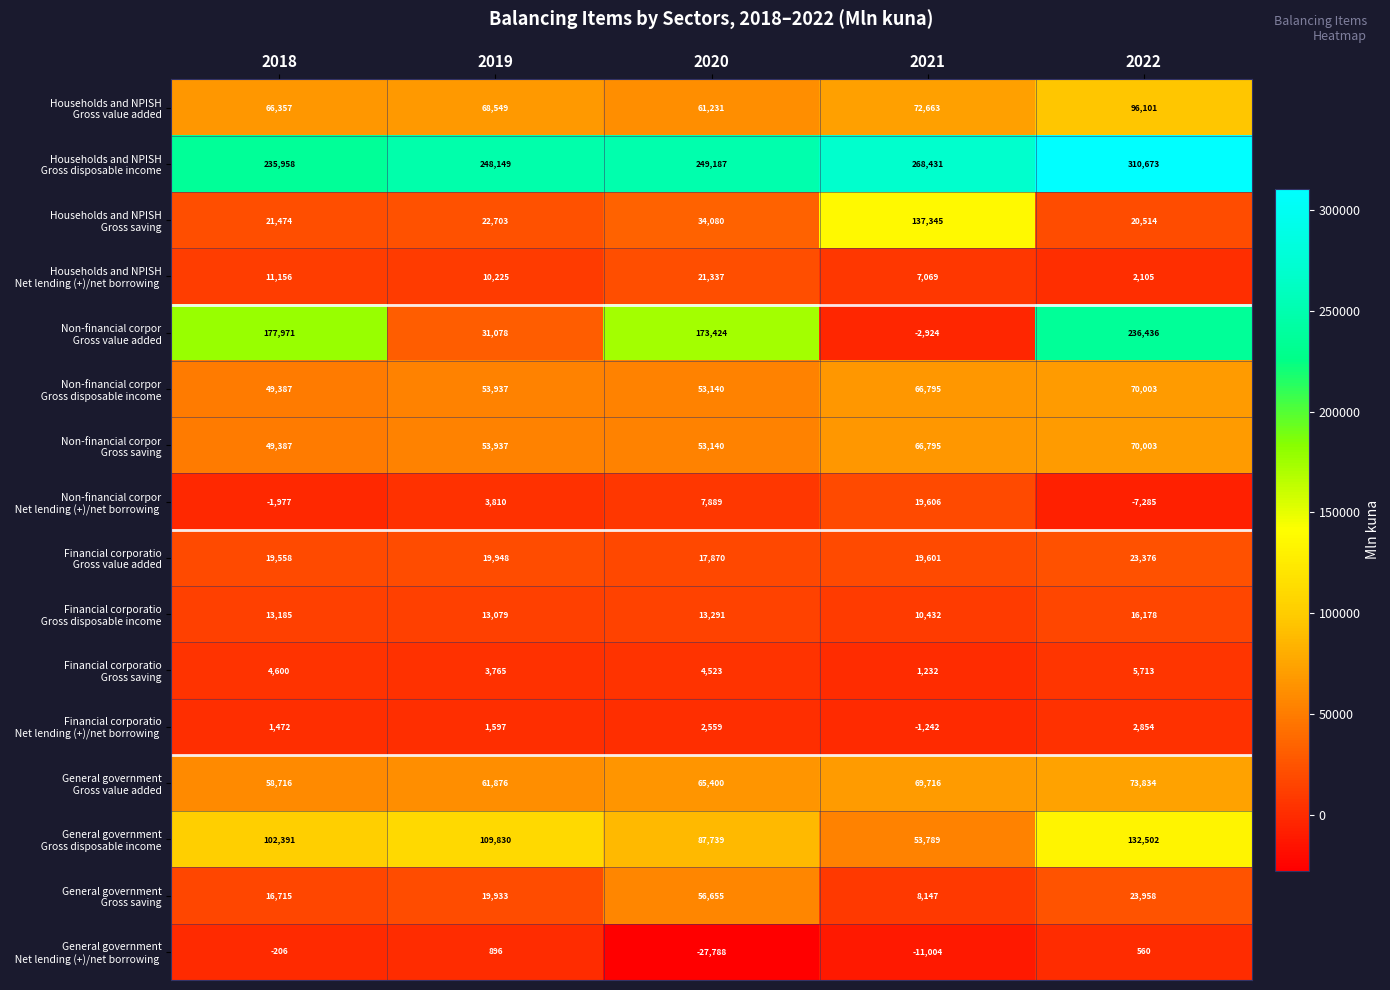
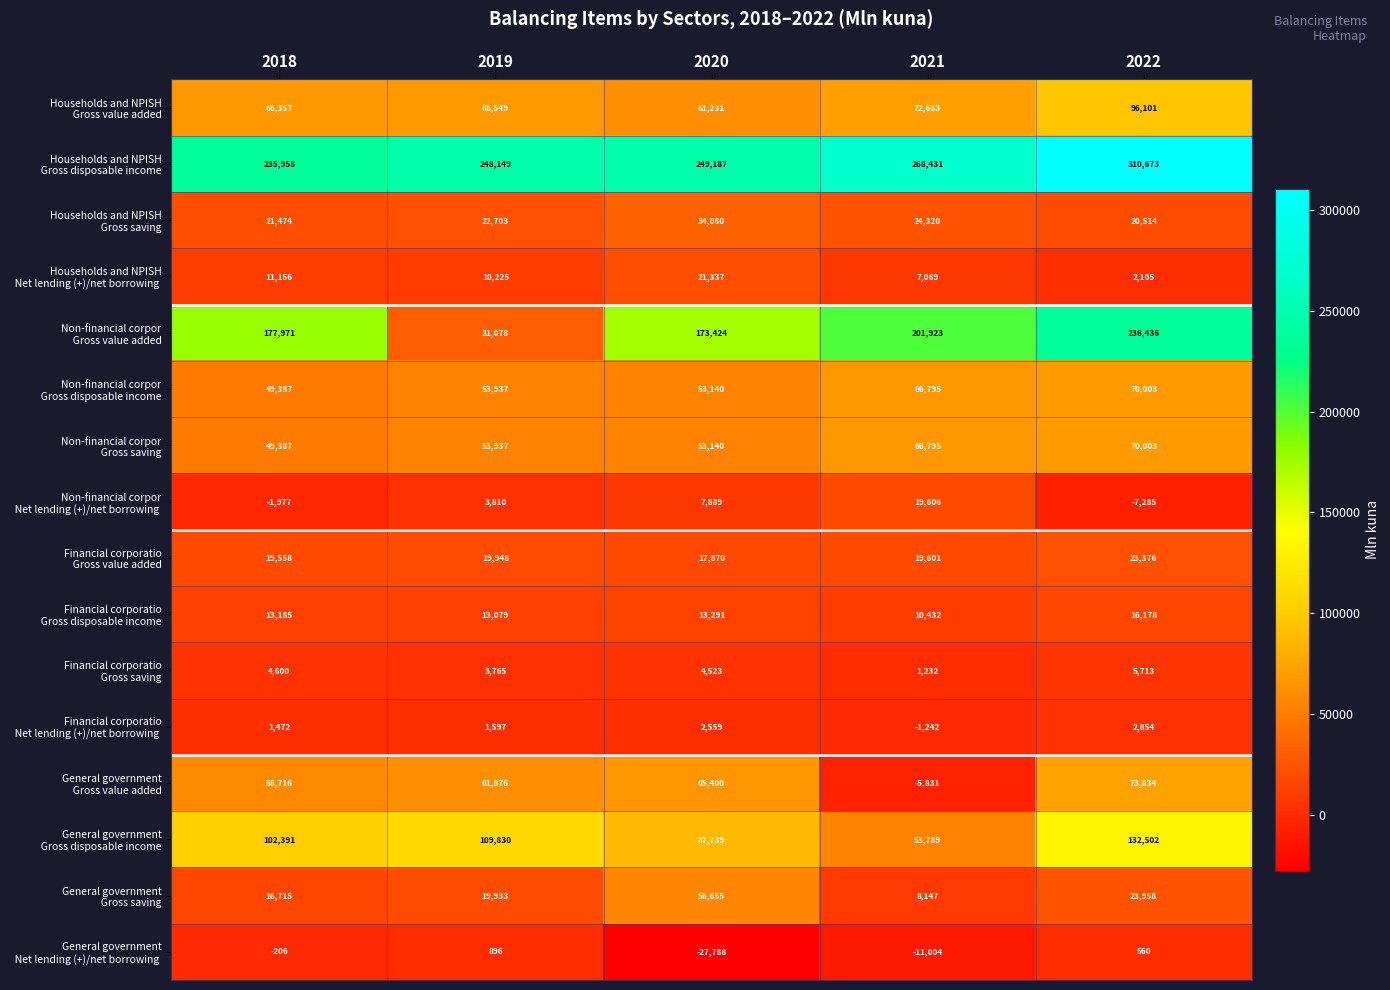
  {
    "Households and NPISH Gross value added": {
      "2018": "66,357",
      "2019": "68,549",
      "2020": "61,231",
      "2021": "72,663",
      "2022": "96,101"
    },
    "Households and NPISH Gross disposable income": {
      "2018": "235,958",
      "2019": "248,149",
      "2020": "249,187",
      "2021": "268,431",
      "2022": "310,673"
    },
    "Households and NPISH Gross saving": {
      "2018": "21,474",
      "2019": "22,703",
      "2020": "34,080",
-     "2021": "137,345",
+     "2021": "24,320",
      "2022": "20,514"
    },
    "Households and NPISH Net lending (+)/net borrowing": {
      "2018": "11,156",
      "2019": "10,225",
      "2020": "21,337",
      "2021": "7,069",
      "2022": "2,105"
    },
    "Non-financial corpor Gross value added": {
      "2018": "177,971",
      "2019": "31,078",
      "2020": "173,424",
-     "2021": "-2,924",
+     "2021": "201,923",
      "2022": "236,436"
    },
    "Non-financial corpor Gross disposable income": {
      "2018": "49,387",
      "2019": "53,937",
      "2020": "53,140",
      "2021": "66,795",
      "2022": "70,003"
    },
    "Non-financial corpor Gross saving": {
      "2018": "49,387",
      "2019": "53,937",
      "2020": "53,140",
      "2021": "66,795",
      "2022": "70,003"
    },
    "Non-financial corpor Net lending (+)/net borrowing": {
      "2018": "-1,977",
      "2019": "3,810",
      "2020": "7,889",
      "2021": "19,606",
      "2022": "-7,285"
    },
    "Financial corporatio Gross value added": {
      "2018": "19,558",
      "2019": "19,948",
      "2020": "17,870",
      "2021": "19,601",
      "2022": "23,376"
    },
    "Financial corporatio Gross disposable income": {
      "2018": "13,185",
      "2019": "13,079",
      "2020": "13,291",
      "2021": "10,432",
      "2022": "16,178"
    },
    "Financial corporatio Gross saving": {
      "2018": "4,600",
      "2019": "3,765",
      "2020": "4,523",
      "2021": "1,232",
      "2022": "5,713"
    },
    "Financial corporatio Net lending (+)/net borrowing": {
      "2018": "1,472",
      "2019": "1,597",
      "2020": "2,559",
      "2021": "-1,242",
      "2022": "2,854"
    },
    "General government Gross value added": {
      "2018": "58,716",
      "2019": "61,876",
      "2020": "65,400",
-     "2021": "69,716",
+     "2021": "-5,831",
      "2022": "73,834"
    },
    "General government Gross disposable income": {
      "2018": "102,391",
      "2019": "109,830",
      "2020": "87,739",
      "2021": "53,789",
      "2022": "132,502"
    },
    "General government Gross saving": {
      "2018": "16,715",
      "2019": "19,933",
      "2020": "56,655",
      "2021": "8,147",
      "2022": "23,958"
    },
    "General government Net lending (+)/net borrowing": {
      "2018": "-206",
      "2019": "896",
      "2020": "-27,788",
      "2021": "-11,004",
      "2022": "560"
    }
  }
